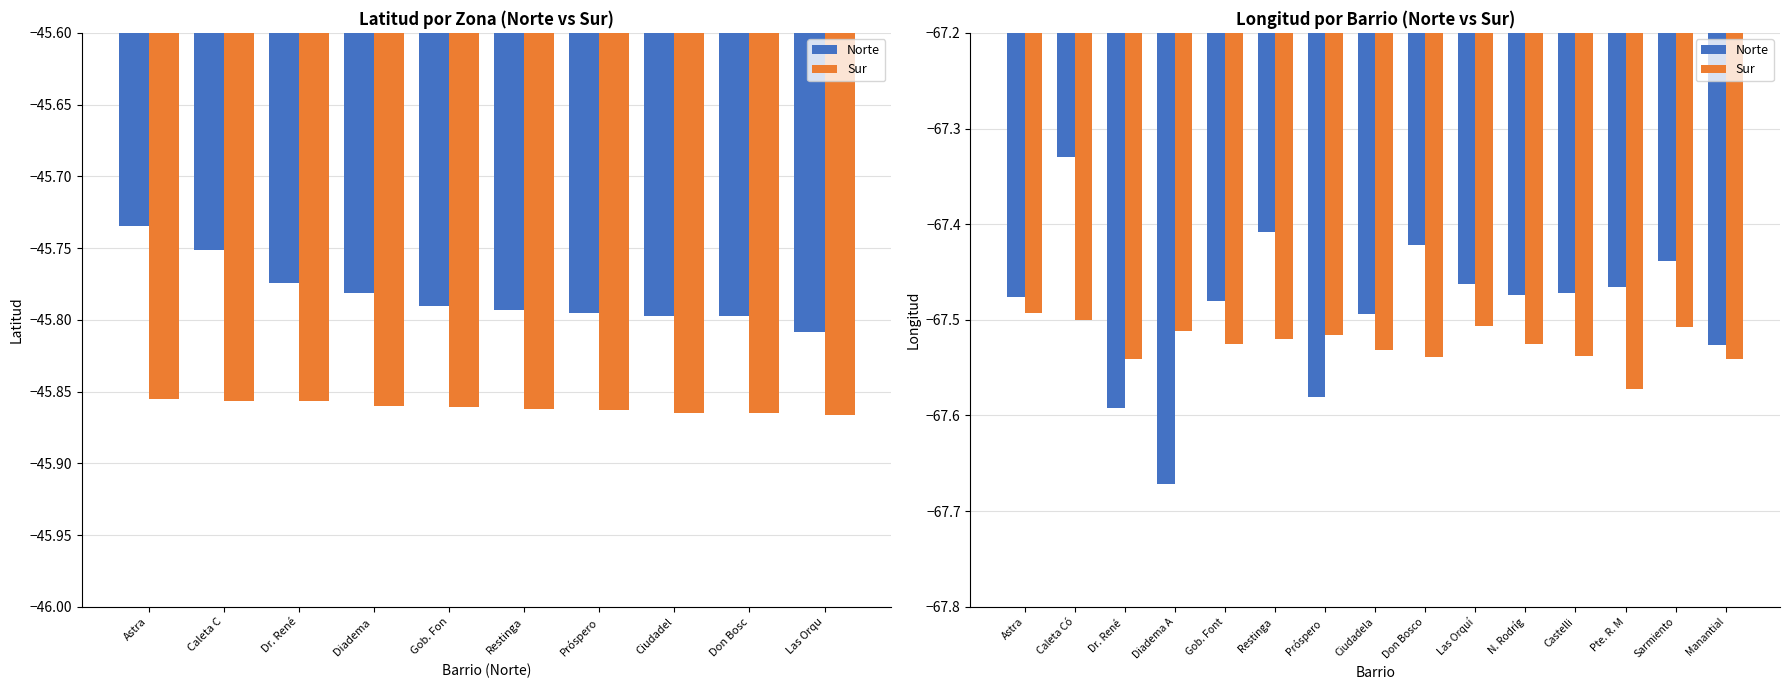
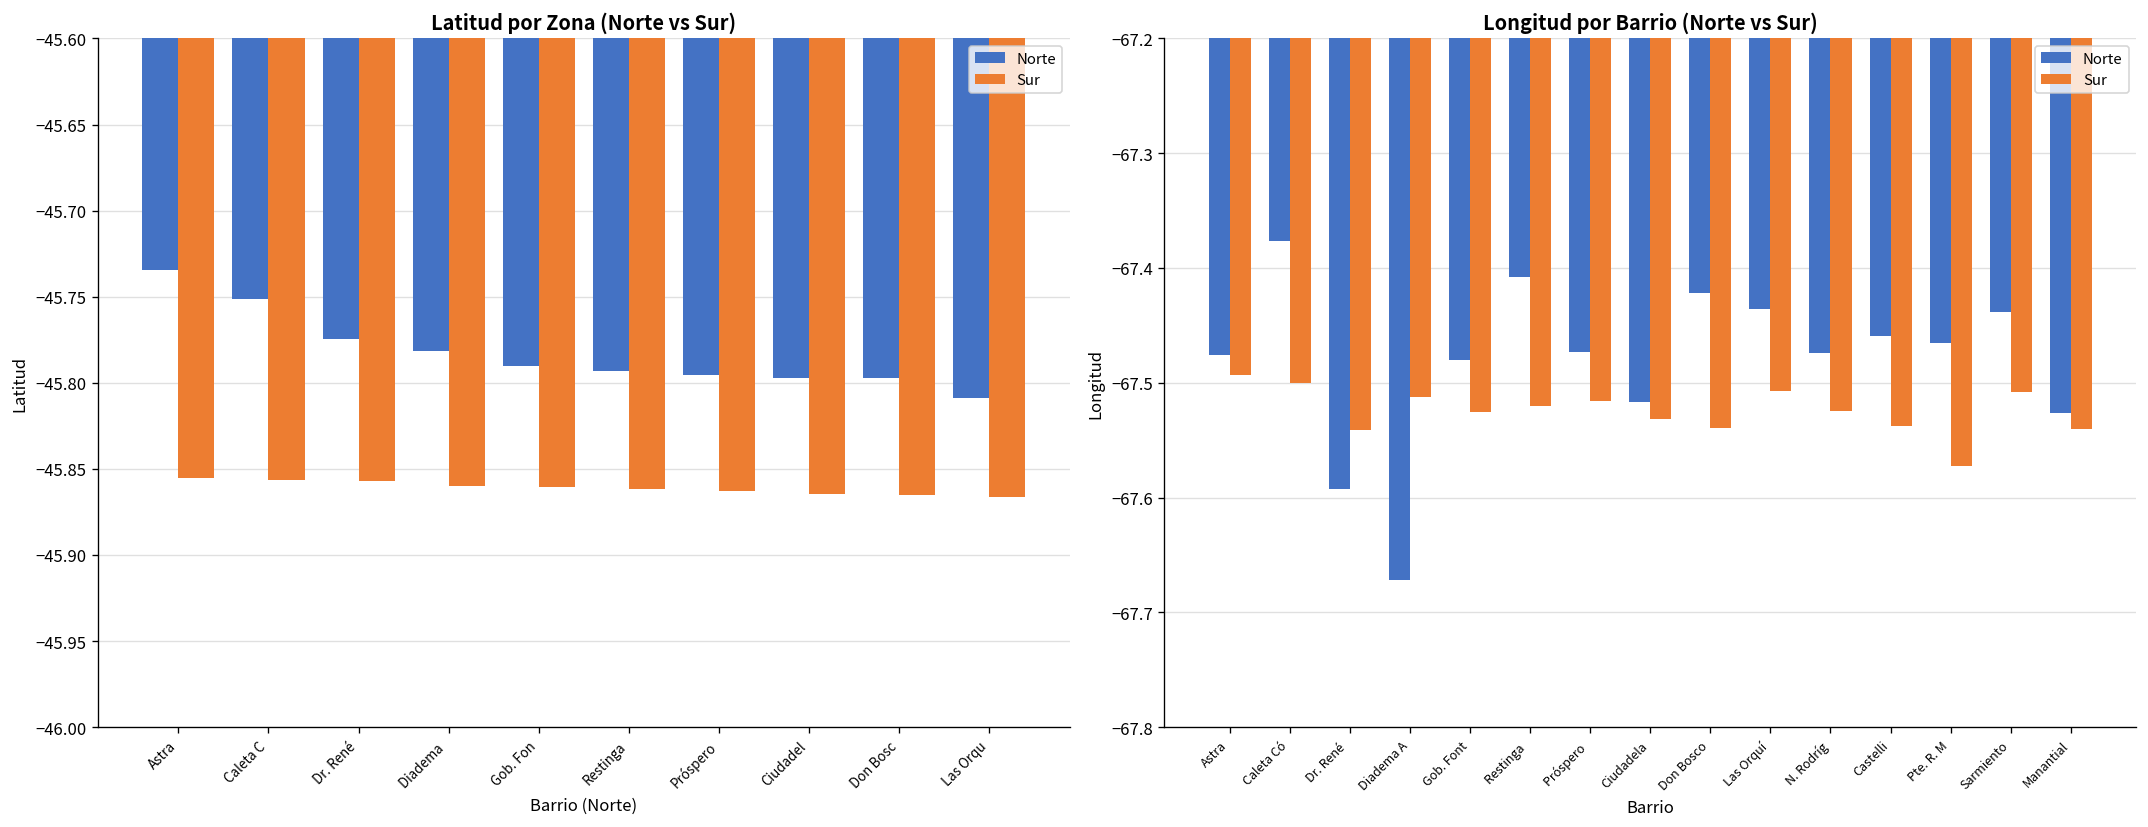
  {
    "Latitud por Zona (Norte vs Sur)": {
      "Norte": {
        "Astra": -45.734,
        "Caleta C": -45.751,
        "Dr. René": -45.775,
        "Diadema": -45.781,
        "Gob. Fon": -45.790,
        "Restinga": -45.793,
        "Próspero": -45.795,
        "Ciudadel": -45.797,
        "Don Bosc": -45.797,
        "Las Orqu": -45.809
      },
      "Sur": {
        "Astra": -45.856,
        "Caleta C": -45.856,
        "Dr. René": -45.857,
        "Diadema": -45.860,
        "Gob. Fon": -45.861,
        "Restinga": -45.862,
        "Próspero": -45.863,
        "Ciudadel": -45.865,
        "Don Bosc": -45.865,
        "Las Orqu": -45.867
      }
    },
    "Longitud por Barrio (Norte vs Sur)": {
      "Norte": {
        "Astra": -67.48,
-       "Caleta Có": -67.33,
+       "Caleta Có": -67.38,
        "Dr. René": -67.59,
        "Diadema A": -67.67,
        "Gob. Font": -67.48,
        "Restinga": -67.41,
-       "Próspero": -67.58,
-       "Ciudadela": -67.49,
+       "Próspero": -67.47,
+       "Ciudadela": -67.52,
        "Don Bosco": -67.42,
-       "Las Orquí": -67.46,
+       "Las Orquí": -67.44,
        "N. Rodríg": -67.47,
-       "Castelli": -67.47,
+       "Castelli": -67.46,
        "Pte. R. M": -67.47,
        "Sarmiento": -67.44,
        "Manantial": -67.53
      },
      "Sur": {
        "Astra": -67.49,
        "Caleta Có": -67.50,
        "Dr. René": -67.54,
        "Diadema A": -67.51,
        "Gob. Font": -67.53,
        "Restinga": -67.52,
        "Próspero": -67.52,
        "Ciudadela": -67.53,
        "Don Bosco": -67.54,
        "Las Orquí": -67.51,
        "N. Rodríg": -67.53,
        "Castelli": -67.54,
        "Pte. R. M": -67.57,
        "Sarmiento": -67.51,
        "Manantial": -67.54
      }
    }
  }
